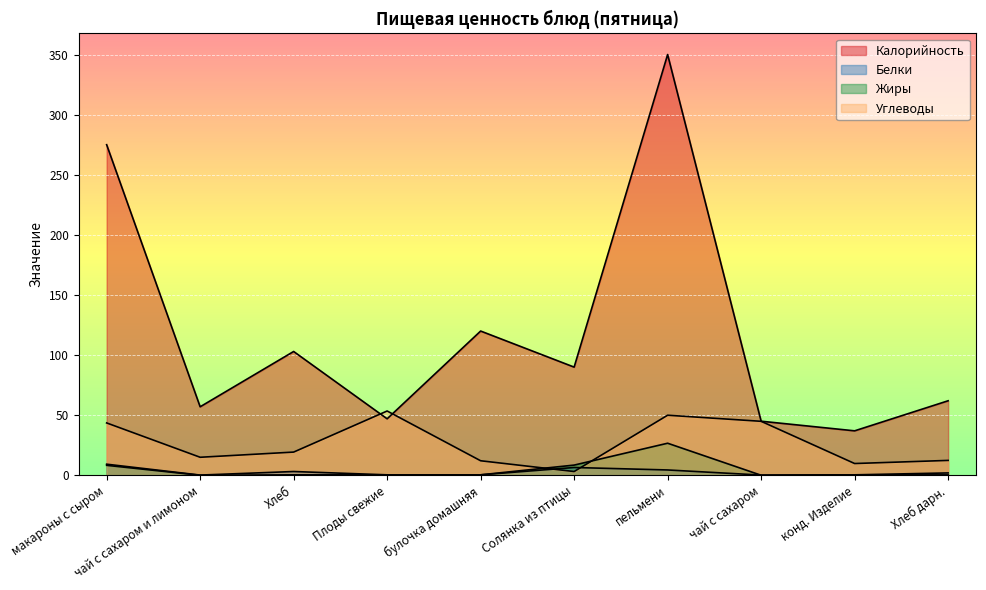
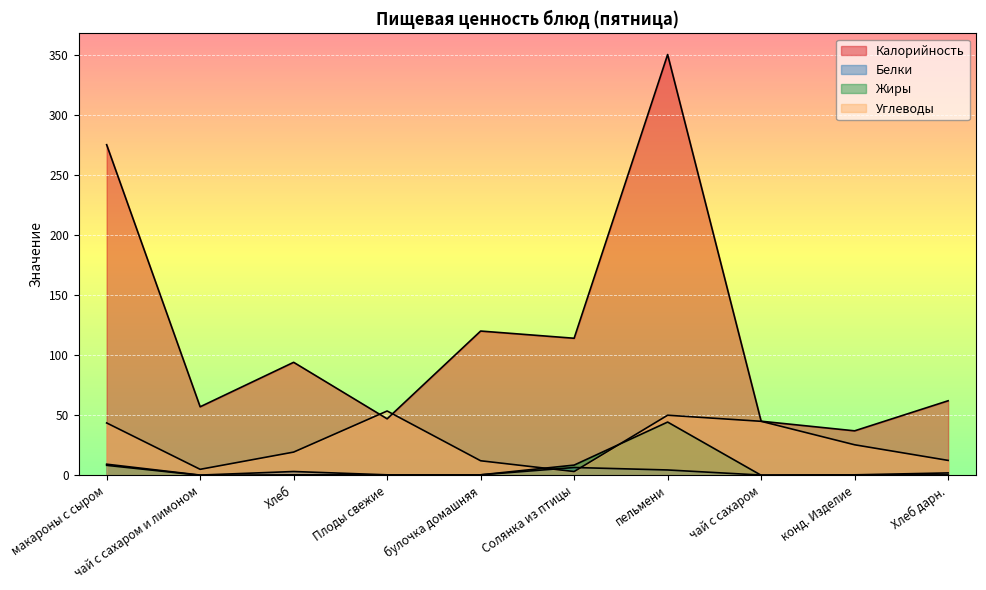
  {
    "Калорийность": {
      "макароны с сыром": 275,
      "чай с сахаром и лимоном": 57,
-     "Хлеб": 103,
+     "Хлеб": 94,
      "Плоды свежие": 47,
      "булочка домашняя": 120,
-     "Солянка из птицы": 90,
+     "Солянка из птицы": 114,
      "пельмени": 350,
      "конд. Изделие": 37,
      "Хлеб дарн.": 62
    },
    "Белки": {
      "Хлеб": 3,
      "пельмени": 4
    },
    "Жиры": {
      "Хлеб": 0,
-     "пельмени": 27
+     "пельмени": 44
    },
    "Углеводы": {
      "макароны с сыром": 44,
-     "чай с сахаром и лимоном": 15,
+     "чай с сахаром и лимоном": 5,
      "Хлеб": 19,
      "Плоды свежие": 54,
      "булочка домашняя": 12,
      "Солянка из птицы": 3,
      "пельмени": 50,
-     "конд. Изделие": 10,
+     "конд. Изделие": 25,
      "Хлеб дарн.": 12
    }
  }
